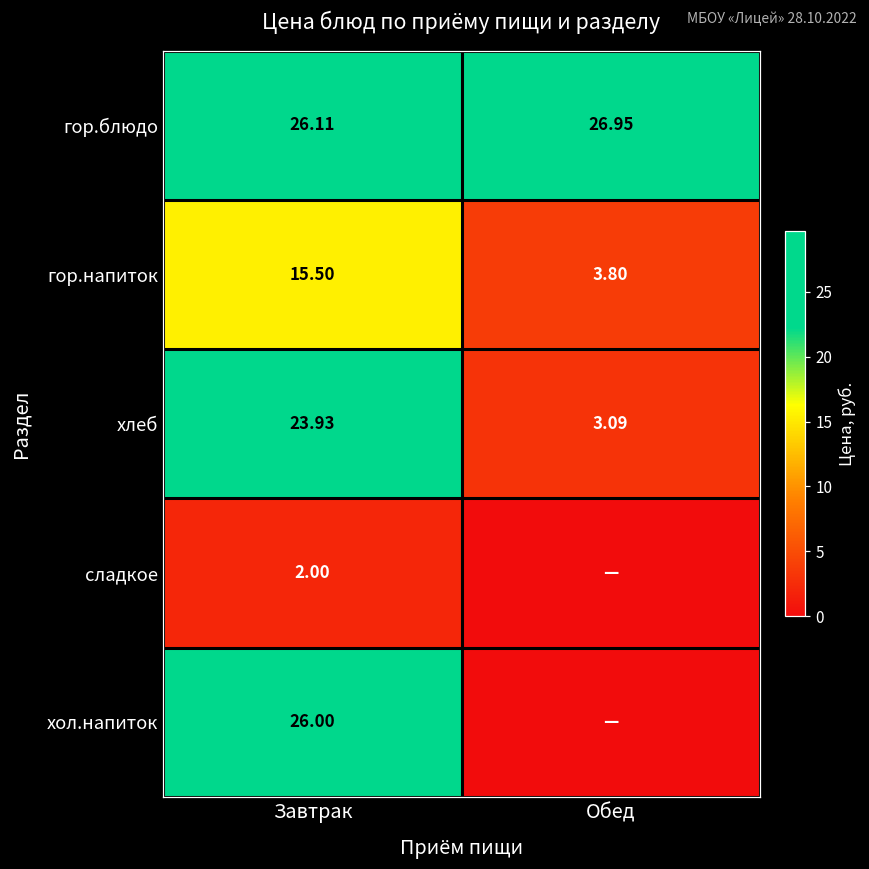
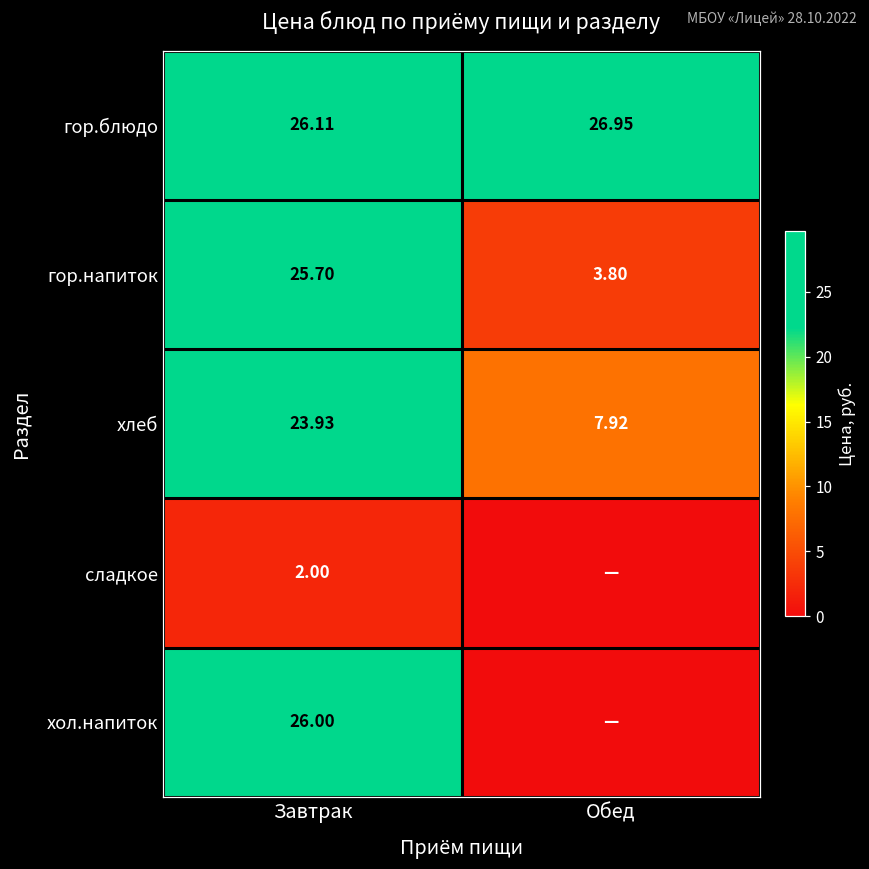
  {
    "гор.блюдо": {
      "Завтрак": 26.11,
      "Обед": 26.95
    },
    "гор.напиток": {
-     "Завтрак": 15.50,
+     "Завтрак": 25.70,
      "Обед": 3.80
    },
    "хлеб": {
      "Завтрак": 23.93,
-     "Обед": 3.09
+     "Обед": 7.92
    },
    "сладкое": {
      "Завтрак": 2.00
    },
    "хол.напиток": {
      "Завтрак": 26.00
    }
  }
